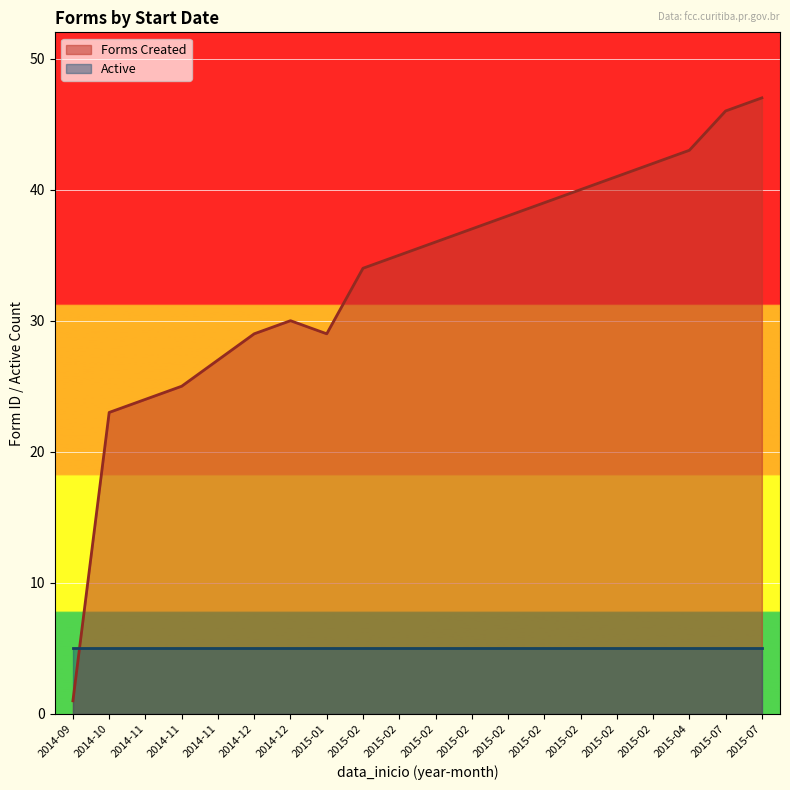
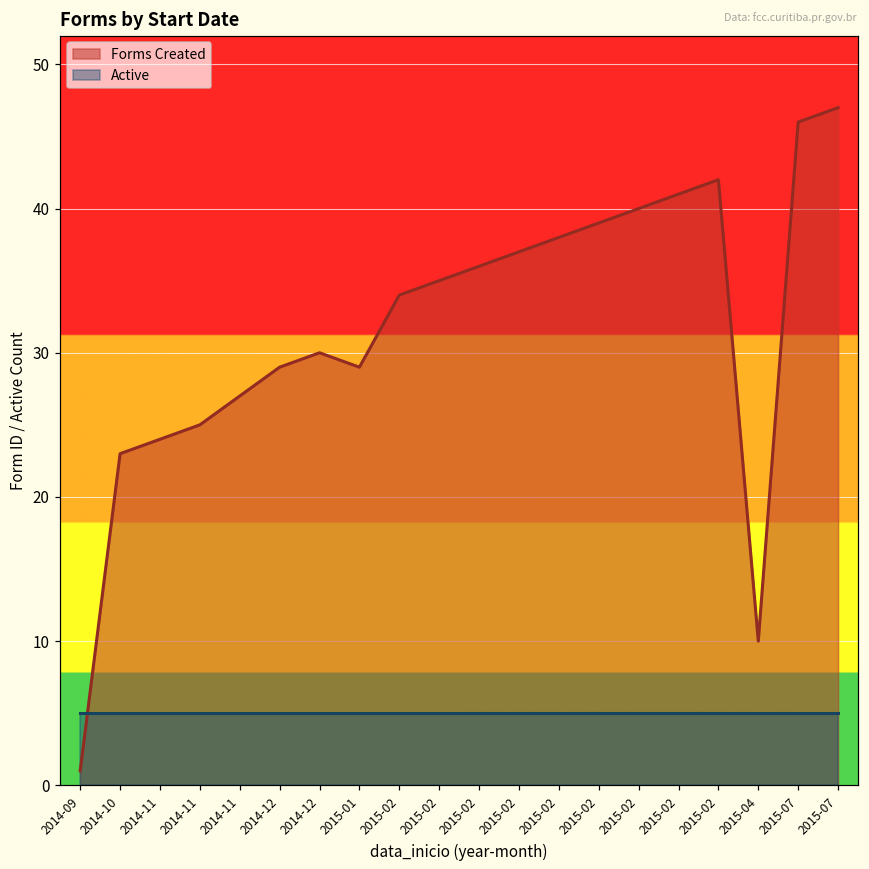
  {
    "Forms Created": {
      "2014-09": 1,
      "2014-10": 23,
      "2015-01": 29,
-     "2015-04": 43
+     "2015-04": 10
    },
    "Active": {
      "2014-09": 5,
      "2014-10": 5,
      "2015-01": 5,
      "2015-04": 5
    }
  }
